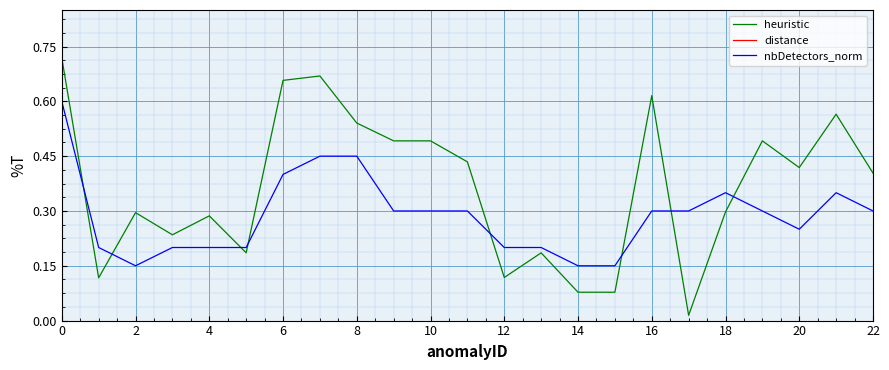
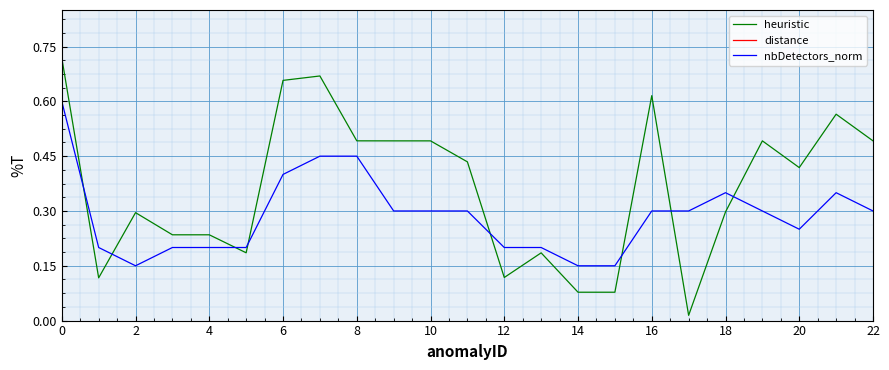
  {
    "heuristic": {
      "0": 0.72,
      "2": 0.30,
-     "4": 0.29,
+     "4": 0.23,
      "6": 0.66,
-     "8": 0.54,
+     "8": 0.49,
      "10": 0.49,
      "12": 0.12,
      "14": 0.08,
      "16": 0.62,
      "18": 0.30,
      "20": 0.42,
-     "22": 0.40
+     "22": 0.49
    },
    "nbDetectors_norm": {
      "0": 0.60,
      "2": 0.15,
      "4": 0.20,
      "6": 0.40,
      "8": 0.45,
      "10": 0.30,
      "12": 0.20,
      "14": 0.15,
      "16": 0.30,
      "18": 0.35,
      "20": 0.25,
      "22": 0.30
    }
  }
